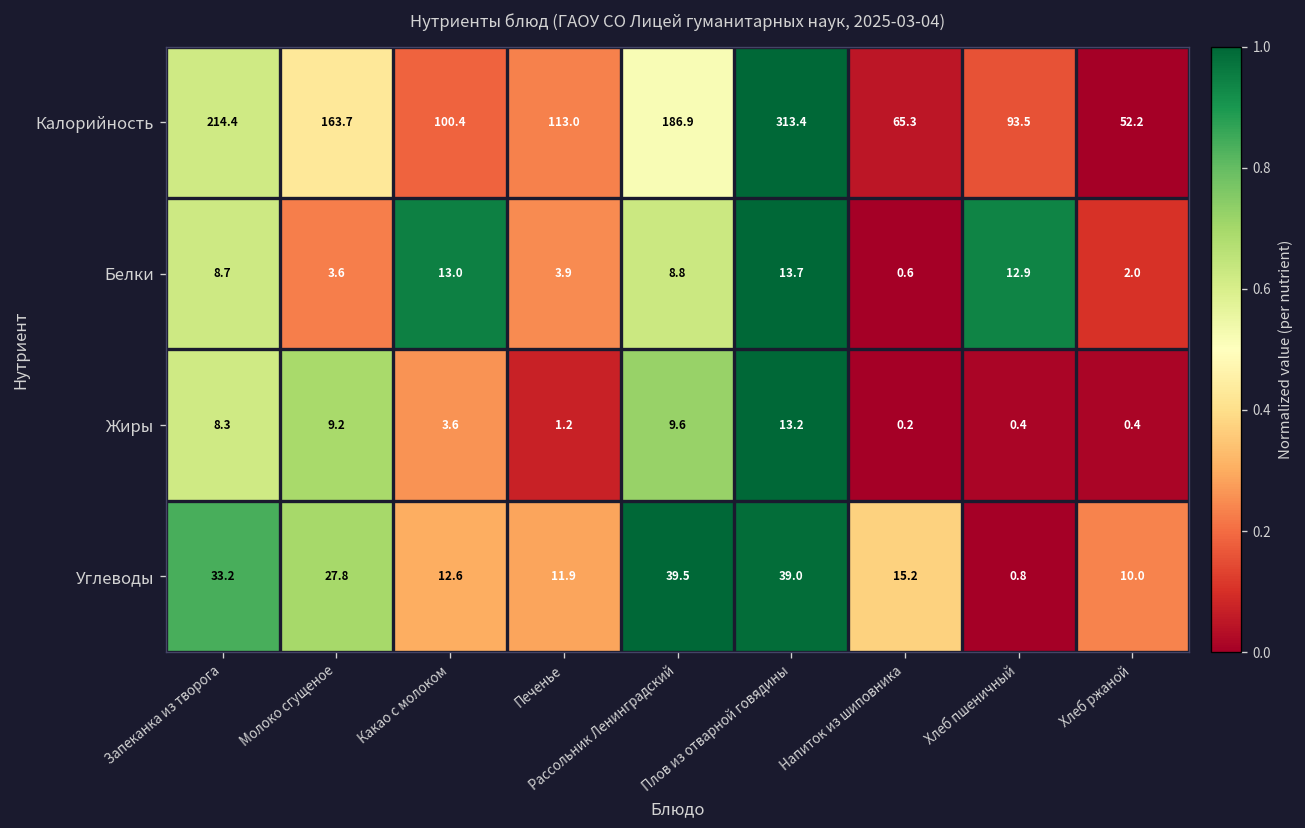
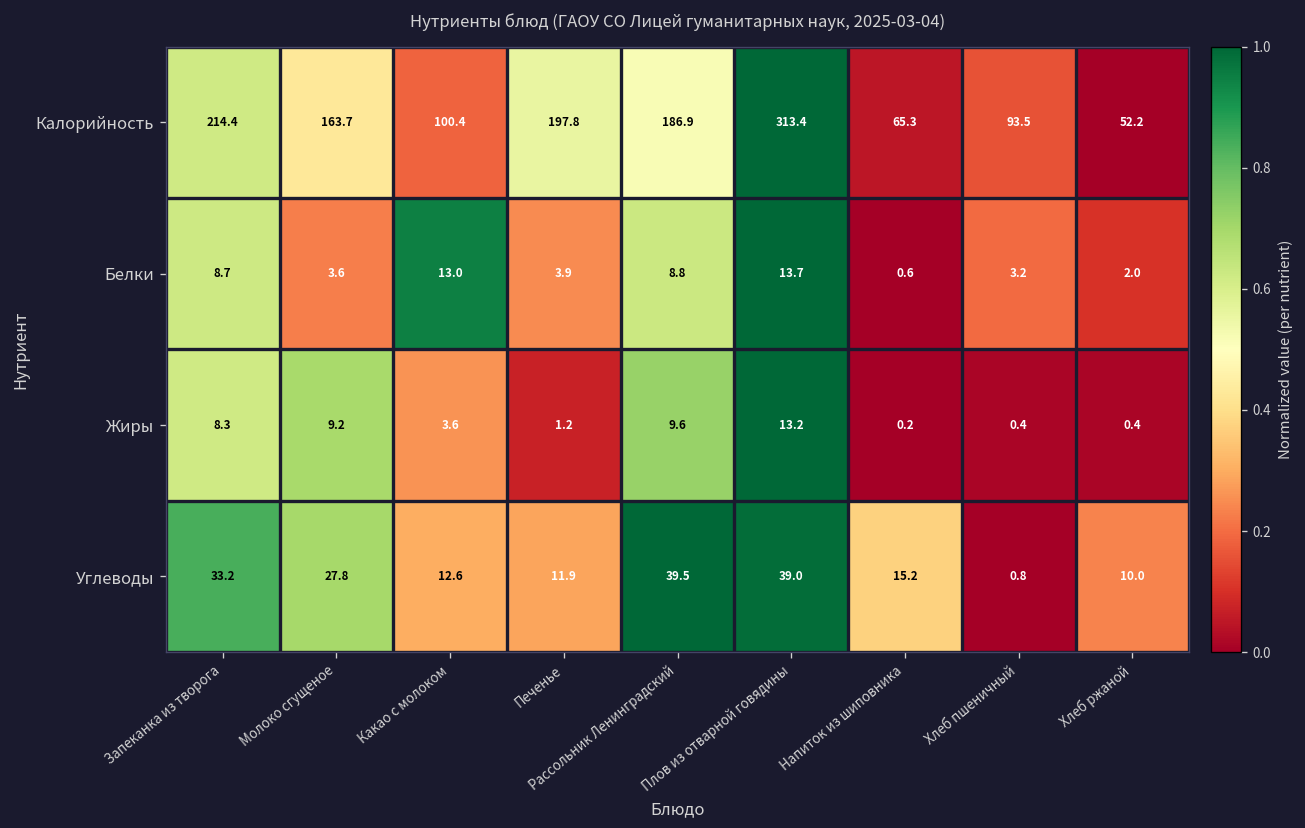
  {
    "Калорийность": {
      "Запеканка из творога": 214.4,
      "Молоко сгущеное": 163.7,
      "Какао с молоком": 100.4,
-     "Печенье": 113.0,
+     "Печенье": 197.8,
      "Рассольник Ленинградский": 186.9,
      "Плов из отварной говядины": 313.4,
      "Напиток из шиповника": 65.3,
      "Хлеб пшеничный": 93.5,
      "Хлеб ржаной": 52.2
    },
    "Белки": {
      "Запеканка из творога": 8.7,
      "Молоко сгущеное": 3.6,
      "Какао с молоком": 13.0,
      "Печенье": 3.9,
      "Рассольник Ленинградский": 8.8,
      "Плов из отварной говядины": 13.7,
      "Напиток из шиповника": 0.6,
-     "Хлеб пшеничный": 12.9,
+     "Хлеб пшеничный": 3.2,
      "Хлеб ржаной": 2.0
    },
    "Жиры": {
      "Запеканка из творога": 8.3,
      "Молоко сгущеное": 9.2,
      "Какао с молоком": 3.6,
      "Печенье": 1.2,
      "Рассольник Ленинградский": 9.6,
      "Плов из отварной говядины": 13.2,
      "Напиток из шиповника": 0.2,
      "Хлеб пшеничный": 0.4,
      "Хлеб ржаной": 0.4
    },
    "Углеводы": {
      "Запеканка из творога": 33.2,
      "Молоко сгущеное": 27.8,
      "Какао с молоком": 12.6,
      "Печенье": 11.9,
      "Рассольник Ленинградский": 39.5,
      "Плов из отварной говядины": 39.0,
      "Напиток из шиповника": 15.2,
      "Хлеб пшеничный": 0.8,
      "Хлеб ржаной": 10.0
    }
  }
